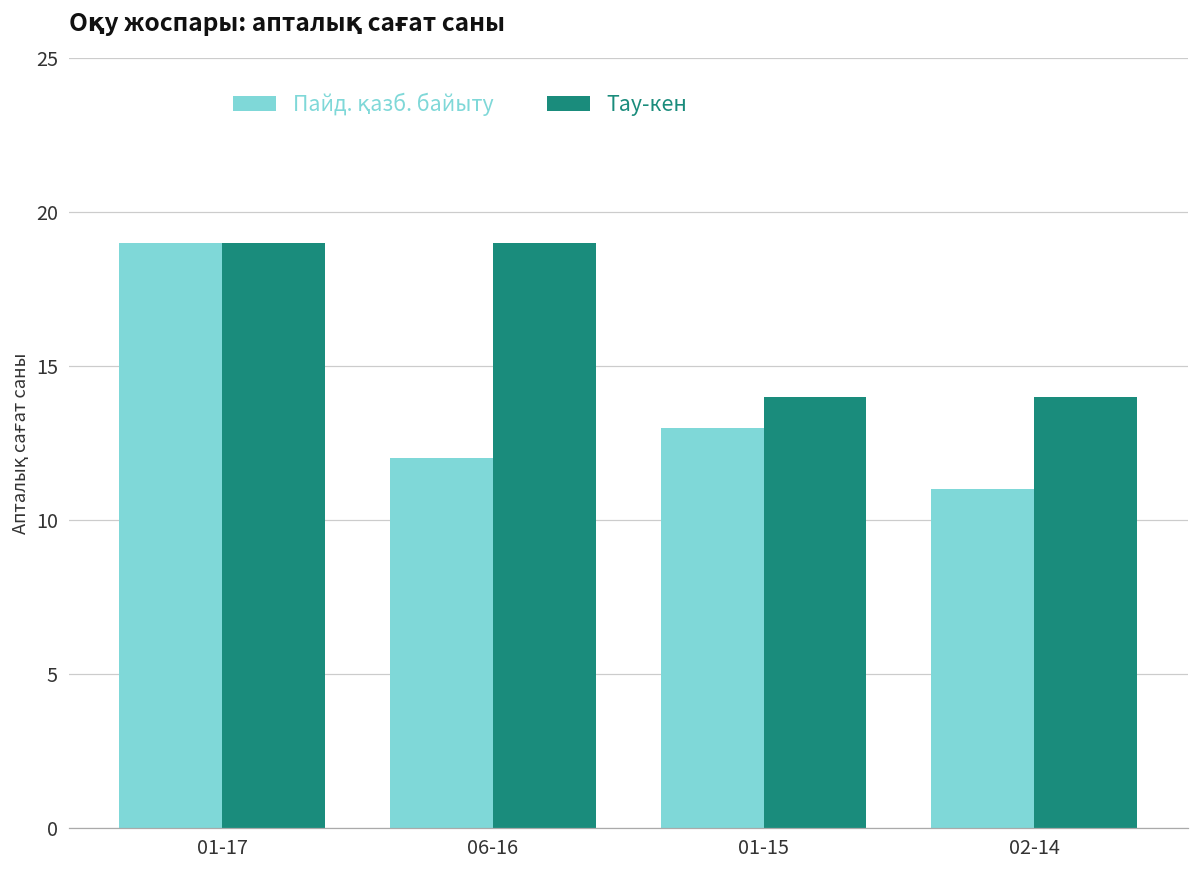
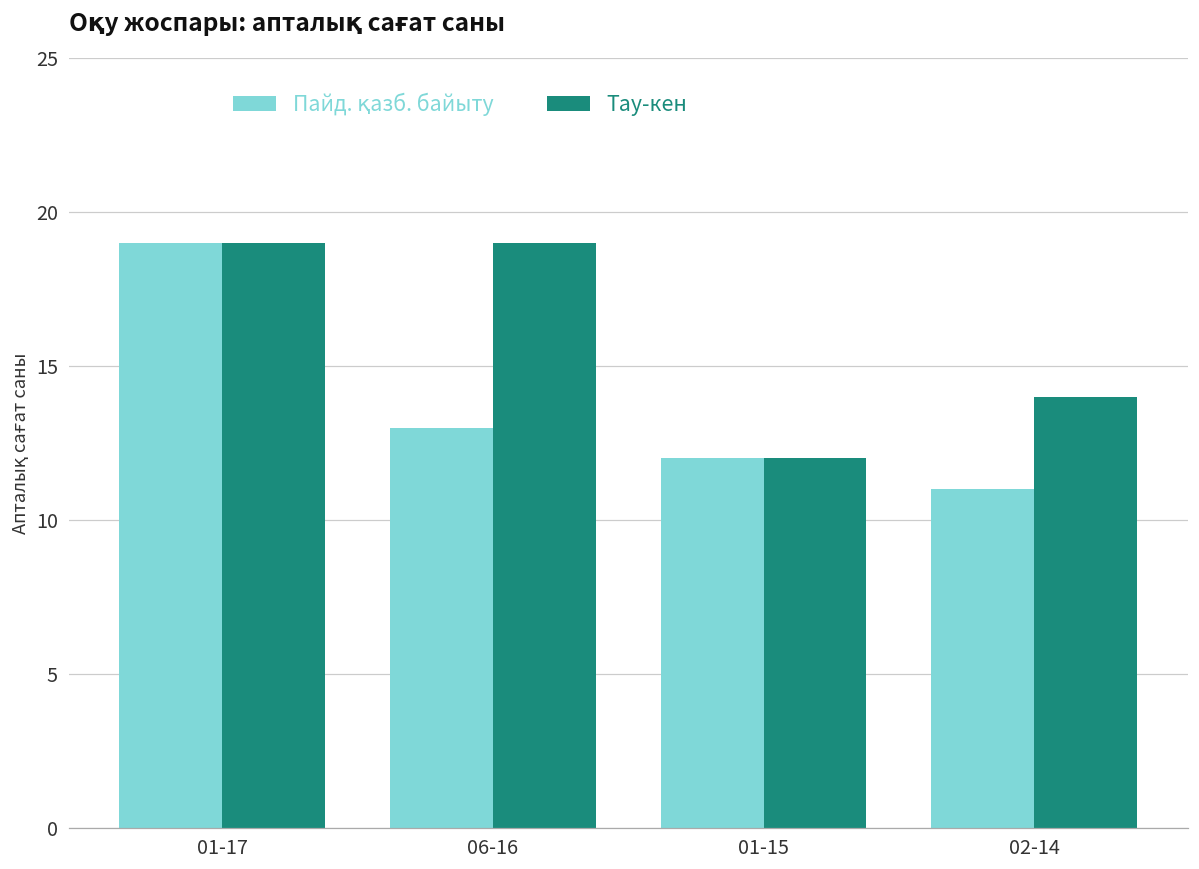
  {
    "Пайд. қазб. байыту": {
      "01-17": 19,
-     "06-16": 12,
-     "01-15": 13,
+     "06-16": 13,
+     "01-15": 12,
      "02-14": 11
    },
    "Тау-кен": {
      "01-17": 19,
      "06-16": 19,
-     "01-15": 14,
+     "01-15": 12,
      "02-14": 14
    }
  }
